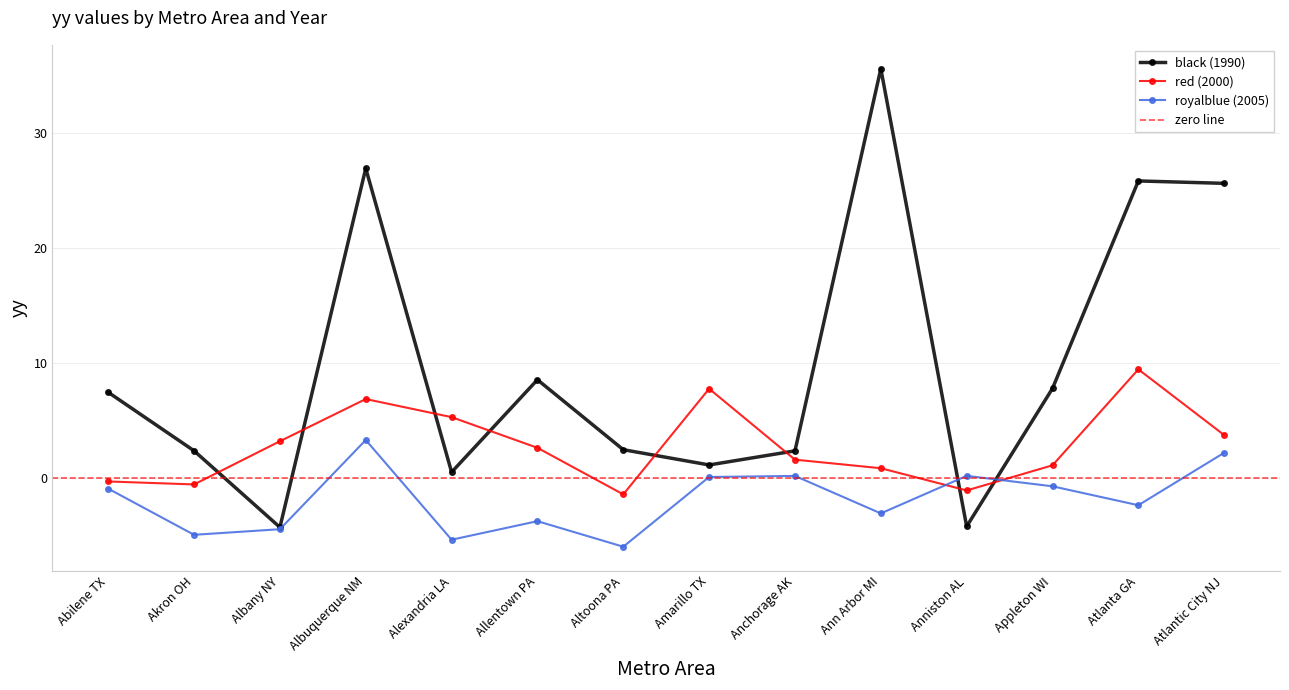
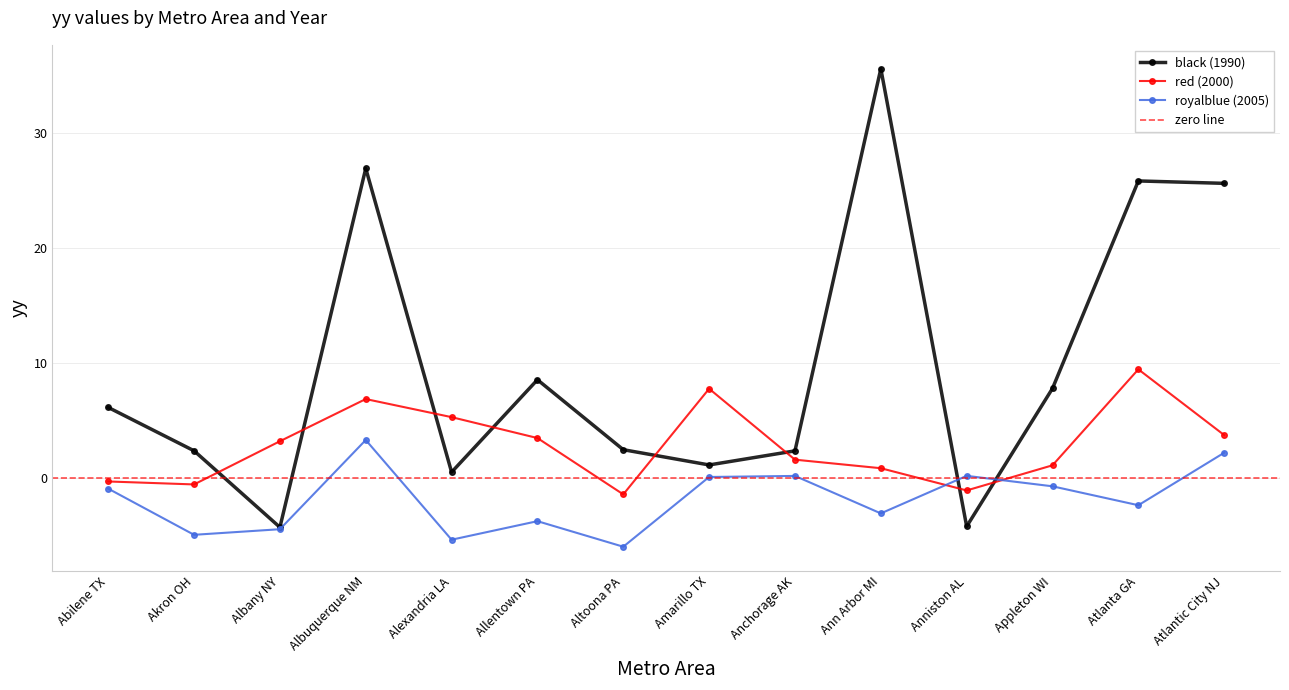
  {
    "black (1990)": {
-     "Abilene TX": 7.4,
+     "Abilene TX": 6.1,
      "Akron OH": 2.4,
      "Albuquerque NM": 26.9,
      "Alexandria LA": 0.5,
      "Allentown PA": 8.5,
      "Altoona PA": 2.4,
      "Amarillo TX": 1.1,
      "Anchorage AK": 2.3,
      "Ann Arbor MI": 35.6,
      "Anniston AL": -4.2,
      "Appleton WI": 7.8,
      "Atlanta GA": 25.8,
      "Atlantic City NJ": 25.6
    },
    "red (2000)": {
      "Abilene TX": -0.3,
      "Akron OH": -0.6,
      "Albany NY": 3.2,
      "Albuquerque NM": 6.9,
      "Alexandria LA": 5.3,
-     "Allentown PA": 2.6,
+     "Allentown PA": 3.5,
      "Altoona PA": -1.4,
      "Amarillo TX": 7.8,
      "Anchorage AK": 1.6,
      "Ann Arbor MI": 0.8,
      "Anniston AL": -1.1,
      "Appleton WI": 1.1,
      "Atlanta GA": 9.4,
      "Atlantic City NJ": 3.7
    },
    "royalblue (2005)": {
      "Abilene TX": -0.9,
      "Akron OH": -5.0,
      "Albuquerque NM": 3.3,
      "Alexandria LA": -5.4,
      "Allentown PA": -3.8,
      "Altoona PA": -6.0,
      "Amarillo TX": 0.1,
      "Anchorage AK": 0.2,
      "Ann Arbor MI": -3.1,
      "Anniston AL": 0.2,
      "Appleton WI": -0.7,
      "Atlanta GA": -2.4,
      "Atlantic City NJ": 2.2
    }
  }
